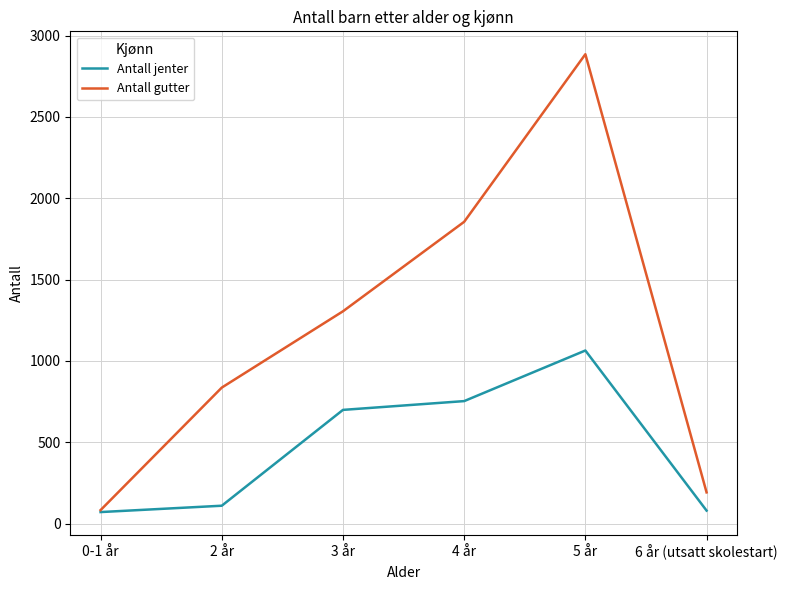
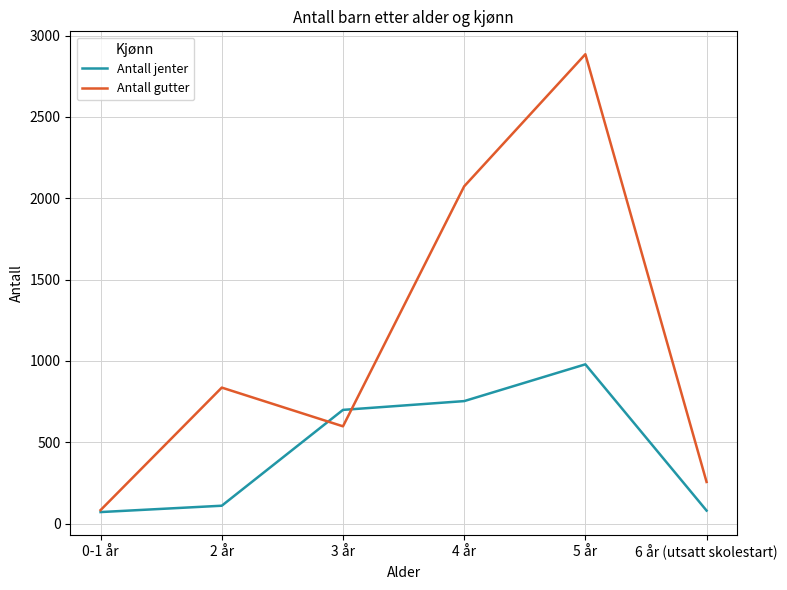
  {
    "Antall jenter": {
      "2 år": 110,
      "3 år": 700,
      "4 år": 750,
-     "5 år": 1060,
+     "5 år": 980,
      "6 år (utsatt skolestart)": 80
    },
    "Antall gutter": {
      "2 år": 840,
-     "3 år": 1310,
-     "4 år": 1860,
+     "3 år": 600,
+     "4 år": 2070,
      "5 år": 2890,
-     "6 år (utsatt skolestart)": 190
+     "6 år (utsatt skolestart)": 260
    }
  }
